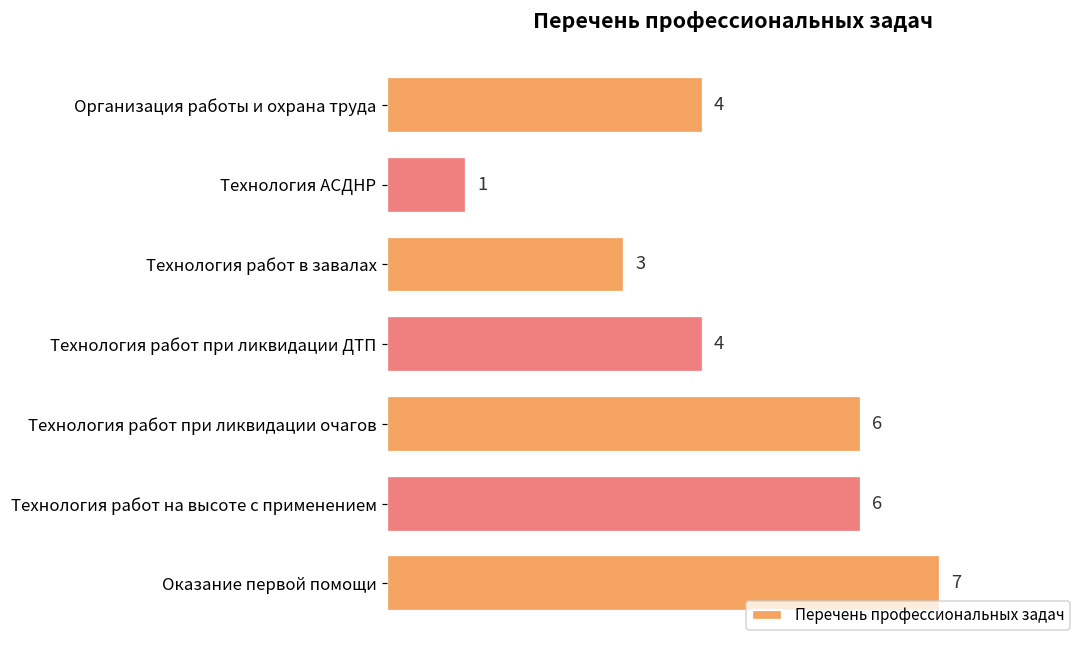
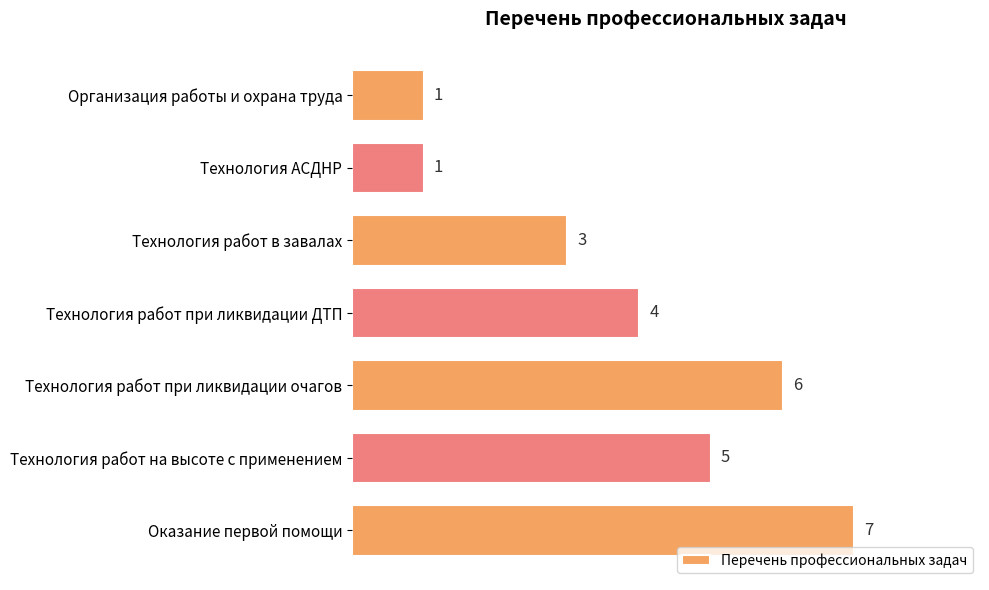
  {
-   "Организация работы и охрана труда": 4,
+   "Организация работы и охрана труда": 1,
    "Технология АСДНР": 1,
    "Технология работ в завалах": 3,
    "Технология работ при ликвидации ДТП": 4,
    "Технология работ при ликвидации очагов": 6,
-   "Технология работ на высоте с применением": 6,
+   "Технология работ на высоте с применением": 5,
    "Оказание первой помощи": 7
  }
